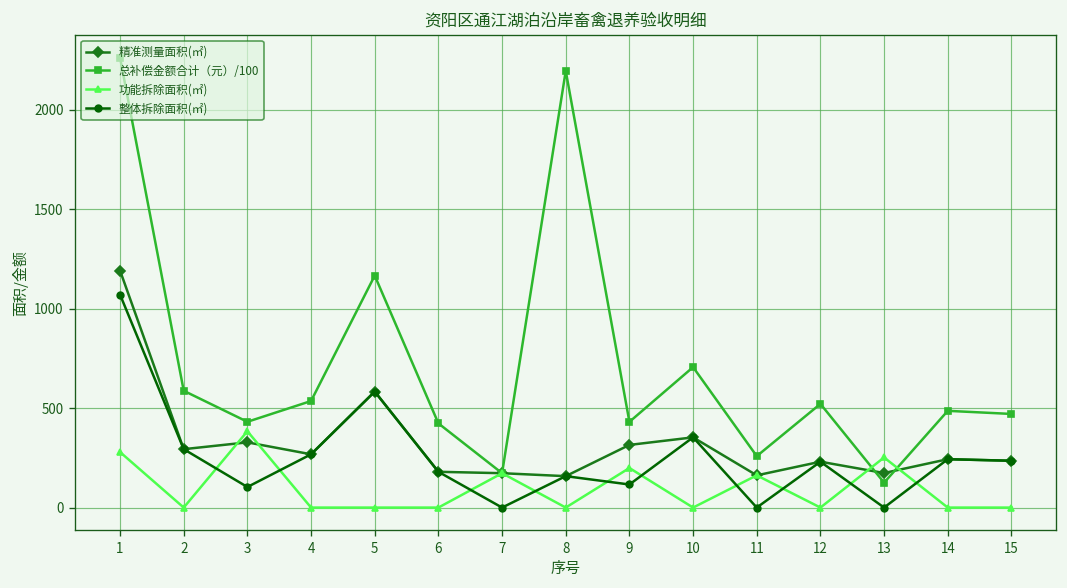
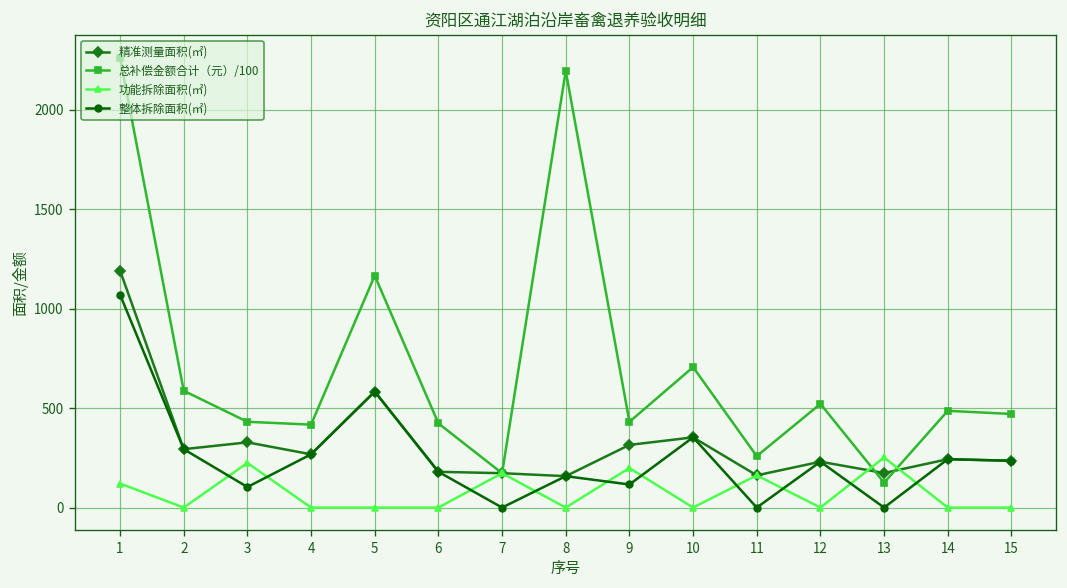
  {
    "总补偿金额合计（元）/100": {
      "2": 590,
      "3": 430,
-     "4": 540,
+     "4": 420,
      "5": 1170,
      "6": 420,
      "8": 2190,
      "9": 430,
      "10": 710,
      "11": 260,
      "12": 520,
      "13": 130,
      "14": 490,
      "15": 470
    },
    "功能拆除面积(㎡)": {
-     "1": 280,
+     "1": 120,
      "2": 0,
-     "3": 380,
+     "3": 220,
      "4": 0,
      "5": 0,
      "6": 0,
      "8": 0,
      "9": 200,
      "10": 0,
      "12": 0,
      "13": 250,
      "14": 0,
      "15": 0
    }
  }
